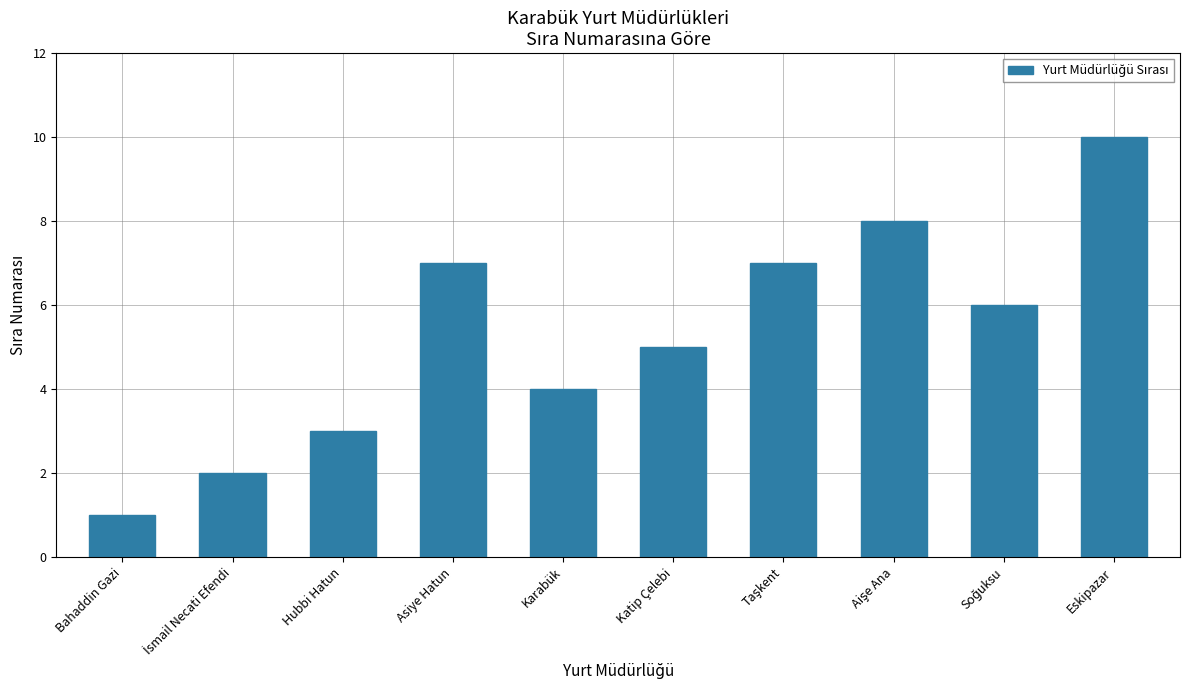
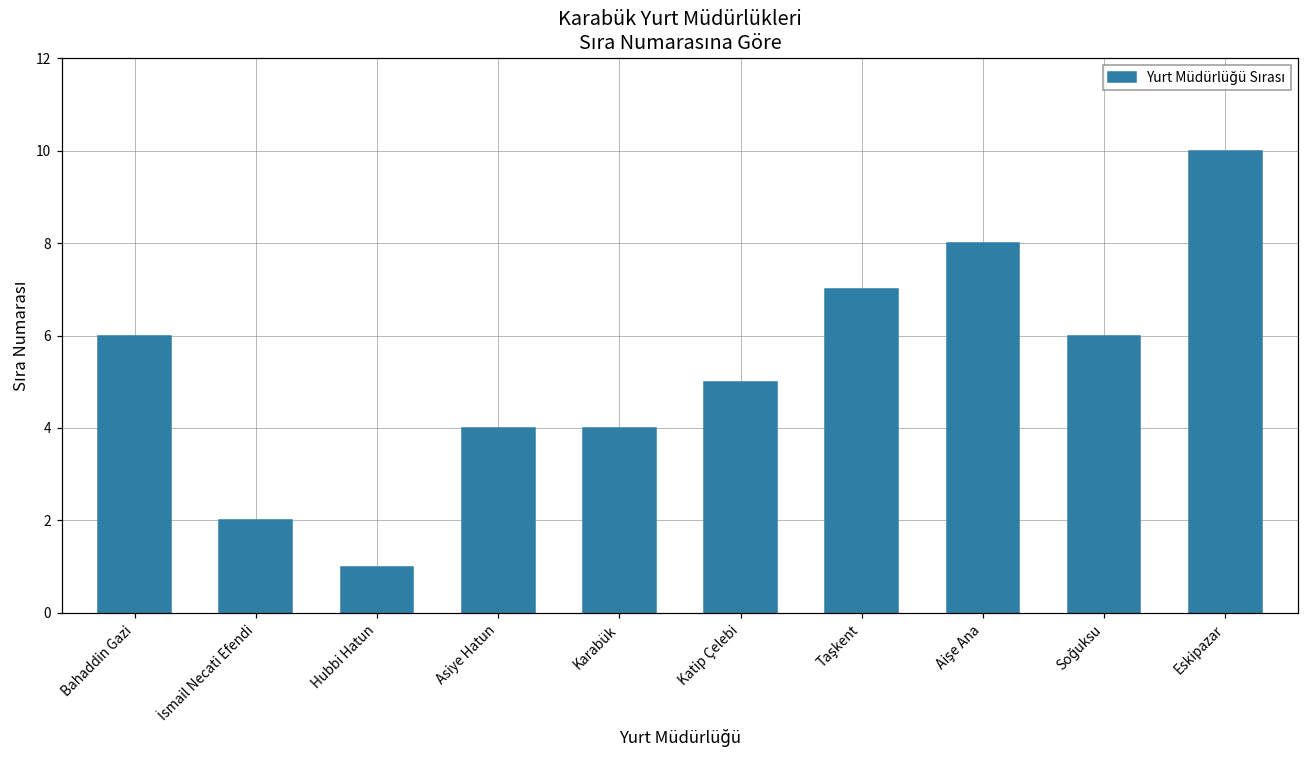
  {
-   "Bahaddin Gazi": 1,
+   "Bahaddin Gazi": 6,
    "İsmail Necati Efendi": 2,
-   "Hubbi Hatun": 3,
-   "Asiye Hatun": 7,
+   "Hubbi Hatun": 1,
+   "Asiye Hatun": 4,
    "Karabük": 4,
    "Katip Çelebi": 5,
    "Taşkent": 7,
    "Aişe Ana": 8,
    "Soğuksu": 6,
    "Eskipazar": 10
  }
